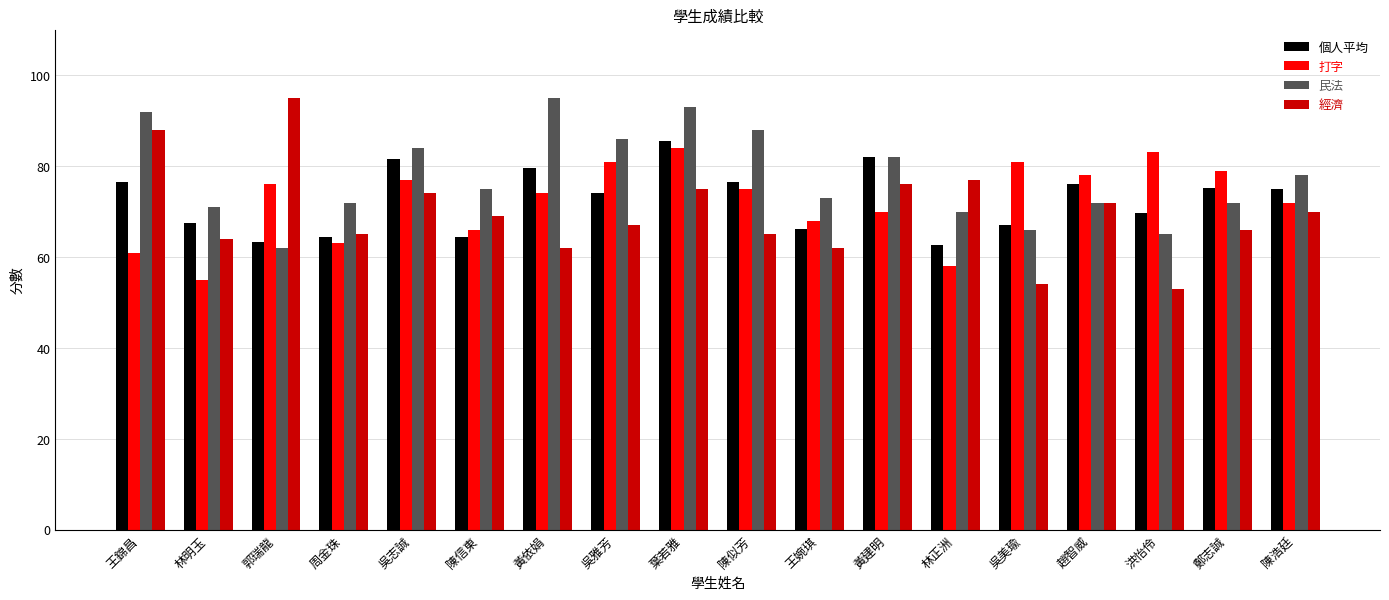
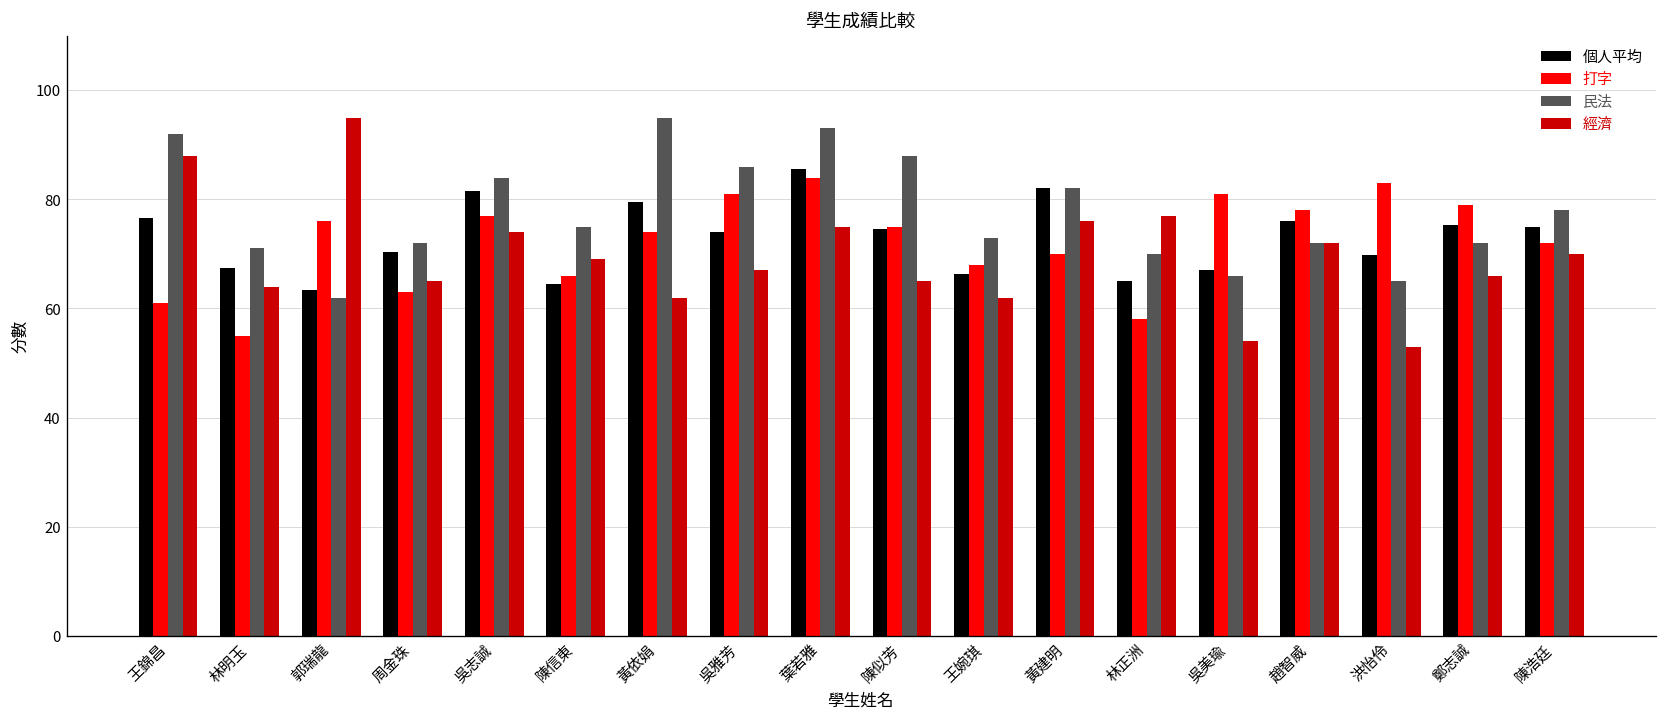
  {
    "個人平均": {
      "王錦昌": 77,
      "林明玉": 68,
      "郭瑞龍": 63,
-     "周金珠": 65,
+     "周金珠": 70,
      "吳志誠": 82,
      "陳信東": 64,
      "黃依娟": 80,
      "吳雅芳": 74,
      "葉若雅": 86,
-     "陳似芳": 76,
+     "陳似芳": 75,
      "王婉琪": 66,
      "黃建明": 82,
-     "林正洲": 63,
+     "林正洲": 65,
      "吳美瑜": 67,
      "趙智威": 76,
      "洪怡伶": 70,
      "鄭志誠": 75,
      "陳浩廷": 75
    },
    "民法": {
      "王錦昌": 92,
      "林明玉": 71,
      "郭瑞龍": 62,
      "周金珠": 72,
      "吳志誠": 84,
      "陳信東": 75,
      "黃依娟": 95,
      "吳雅芳": 86,
      "葉若雅": 93,
      "陳似芳": 88,
      "王婉琪": 73,
      "黃建明": 82,
      "林正洲": 70,
      "吳美瑜": 66,
      "趙智威": 72,
      "洪怡伶": 65,
      "鄭志誠": 72,
      "陳浩廷": 78
    }
  }
